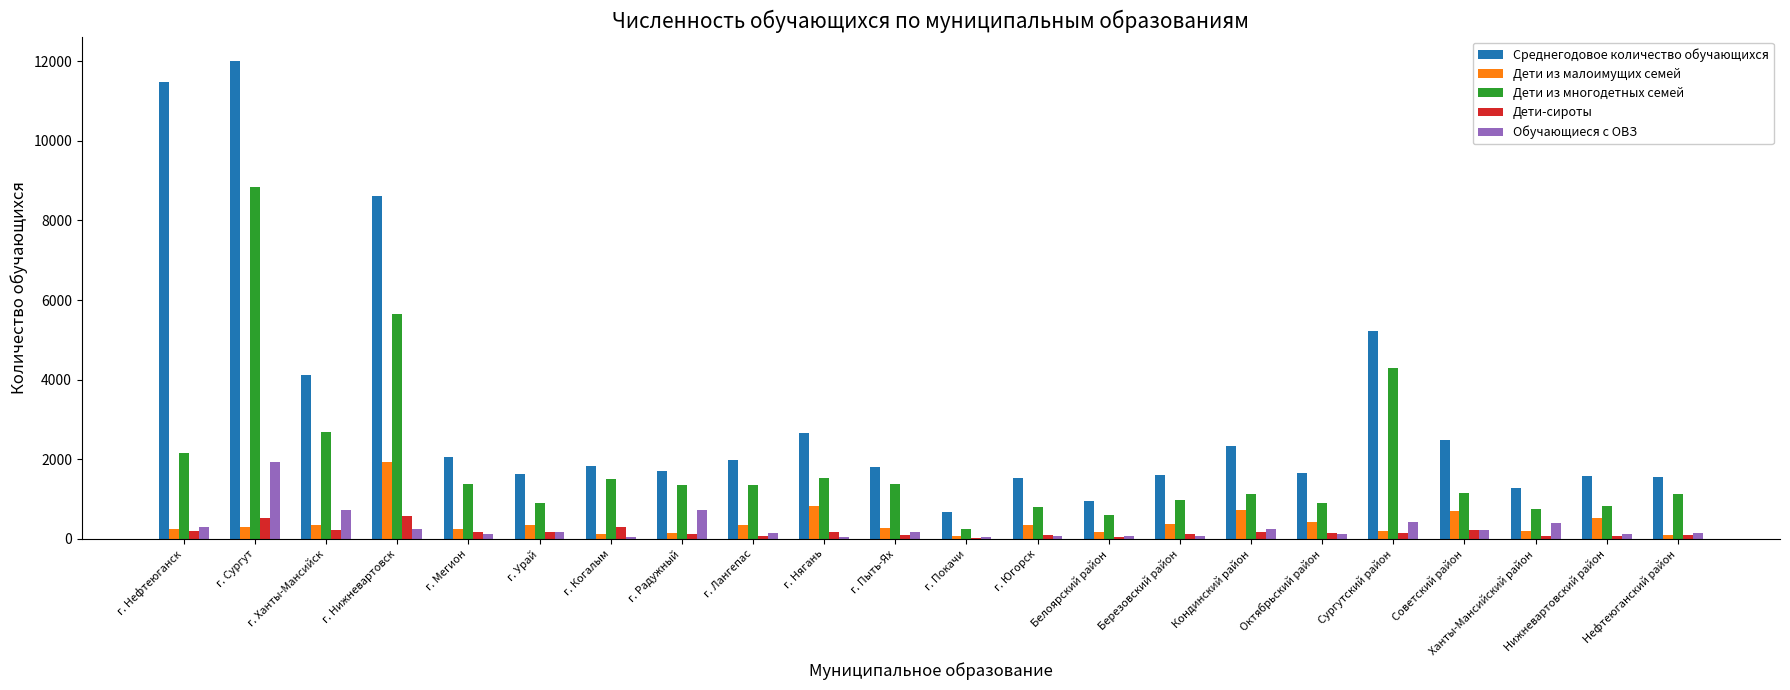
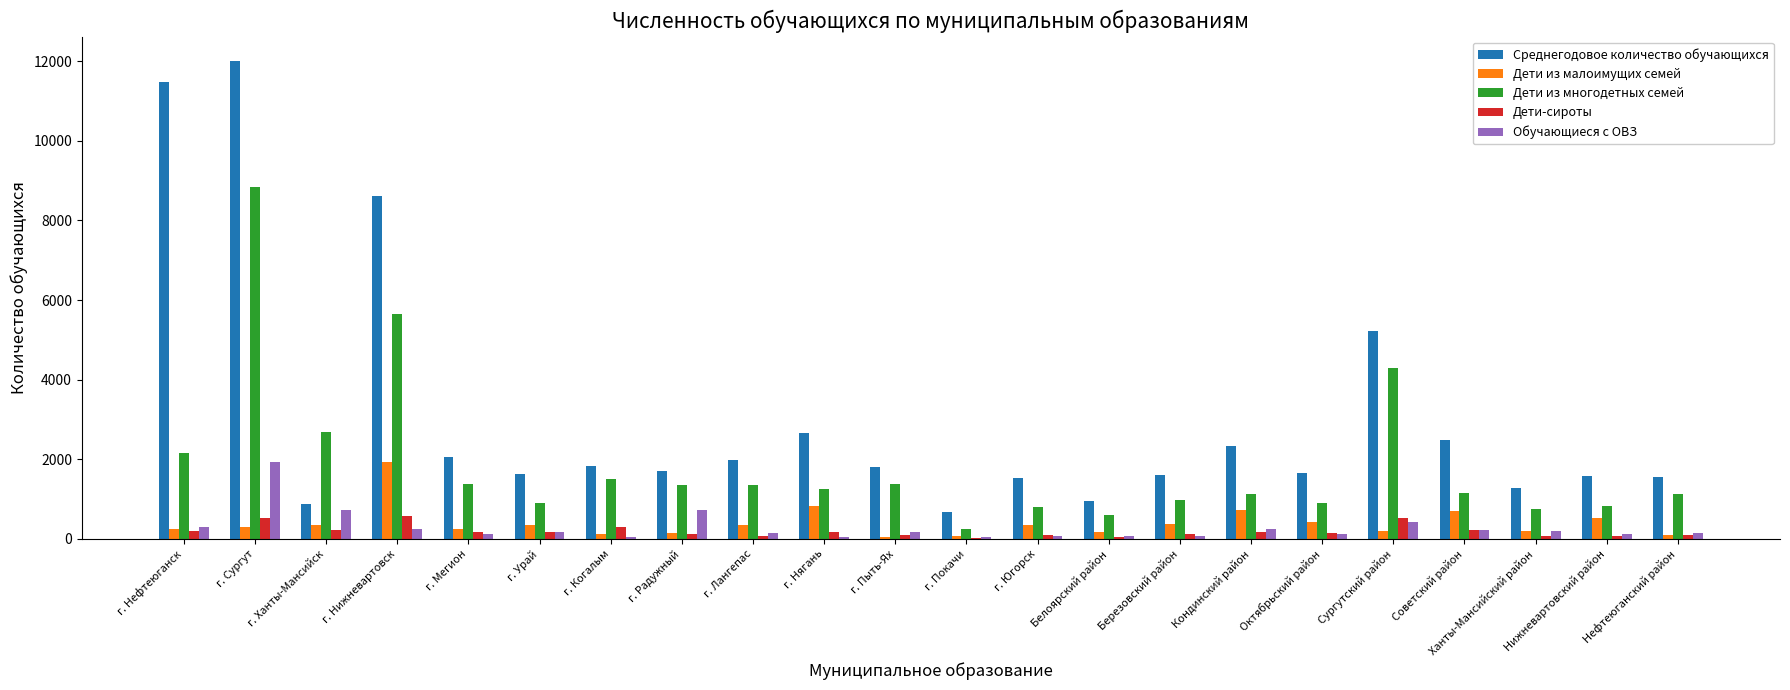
  {
    "Среднегодовое количество обучающихся": {
      "г. Нефтеюганск": 11500,
      "г. Сургут": 12000,
-     "г. Ханты-Мансийск": 4100,
+     "г. Ханты-Мансийск": 900,
      "г. Нижневартовск": 8600,
      "г. Мегион": 2100,
      "г. Урай": 1600,
      "г. Когалым": 1800,
      "г. Радужный": 1700,
      "г. Лангепас": 2000,
      "г. Нягань": 2700,
      "г. Пыть-Ях": 1800,
      "г. Покачи": 700,
      "г. Югорск": 1500,
      "Белоярский район": 1000,
      "Березовский район": 1600,
      "Кондинский район": 2300,
      "Октябрьский район": 1700,
      "Сургутский район": 5200,
      "Советский район": 2500,
      "Ханты-Мансийский район": 1300,
      "Нижневартовский район": 1600,
      "Нефтеюганский район": 1600
    },
    "Дети из малоимущих семей": {
      "г. Нефтеюганск": 300,
      "г. Сургут": 300,
      "г. Ханты-Мансийск": 300,
      "г. Нижневартовск": 1900,
      "г. Мегион": 200,
      "г. Урай": 400,
      "г. Когалым": 100,
      "г. Радужный": 100,
      "г. Лангепас": 400,
      "г. Нягань": 800,
-     "г. Пыть-Ях": 300,
+     "г. Пыть-Ях": 100,
      "г. Покачи": 100,
      "г. Югорск": 300,
      "Белоярский район": 200,
      "Березовский район": 400,
      "Кондинский район": 700,
      "Октябрьский район": 400,
      "Сургутский район": 200,
      "Советский район": 700,
      "Ханты-Мансийский район": 200,
      "Нижневартовский район": 500,
      "Нефтеюганский район": 100
    },
    "Дети из многодетных семей": {
      "г. Нефтеюганск": 2200,
      "г. Сургут": 8800,
      "г. Ханты-Мансийск": 2700,
      "г. Нижневартовск": 5600,
      "г. Мегион": 1400,
      "г. Урай": 900,
      "г. Когалым": 1500,
      "г. Радужный": 1400,
      "г. Лангепас": 1300,
-     "г. Нягань": 1500,
+     "г. Нягань": 1300,
      "г. Пыть-Ях": 1400,
      "г. Покачи": 200,
      "г. Югорск": 800,
      "Белоярский район": 600,
      "Березовский район": 1000,
      "Кондинский район": 1100,
      "Октябрьский район": 900,
      "Сургутский район": 4300,
      "Советский район": 1200,
      "Ханты-Мансийский район": 800,
      "Нижневартовский район": 800,
      "Нефтеюганский район": 1100
    },
    "Дети-сироты": {
      "г. Нефтеюганск": 200,
      "г. Сургут": 500,
      "г. Ханты-Мансийск": 200,
      "г. Нижневартовск": 600,
      "г. Мегион": 200,
      "г. Урай": 200,
      "г. Когалым": 300,
      "г. Радужный": 100,
      "г. Лангепас": 100,
      "г. Нягань": 200,
      "г. Пыть-Ях": 100,
      "г. Югорск": 100,
      "Березовский район": 100,
      "Кондинский район": 200,
      "Октябрьский район": 100,
-     "Сургутский район": 100,
+     "Сургутский район": 500,
      "Советский район": 200,
      "Ханты-Мансийский район": 100,
      "Нижневартовский район": 100,
      "Нефтеюганский район": 100
    },
    "Обучающиеся с ОВЗ": {
      "г. Нефтеюганск": 300,
      "г. Сургут": 1900,
      "г. Ханты-Мансийск": 700,
      "г. Нижневартовск": 200,
      "г. Мегион": 100,
      "г. Урай": 200,
      "г. Радужный": 700,
      "г. Лангепас": 200,
      "г. Пыть-Ях": 200,
      "г. Югорск": 100,
      "Белоярский район": 100,
      "Березовский район": 100,
      "Кондинский район": 200,
      "Октябрьский район": 100,
      "Сургутский район": 400,
      "Советский район": 200,
-     "Ханты-Мансийский район": 400,
+     "Ханты-Мансийский район": 200,
      "Нижневартовский район": 100,
      "Нефтеюганский район": 100
    }
  }
